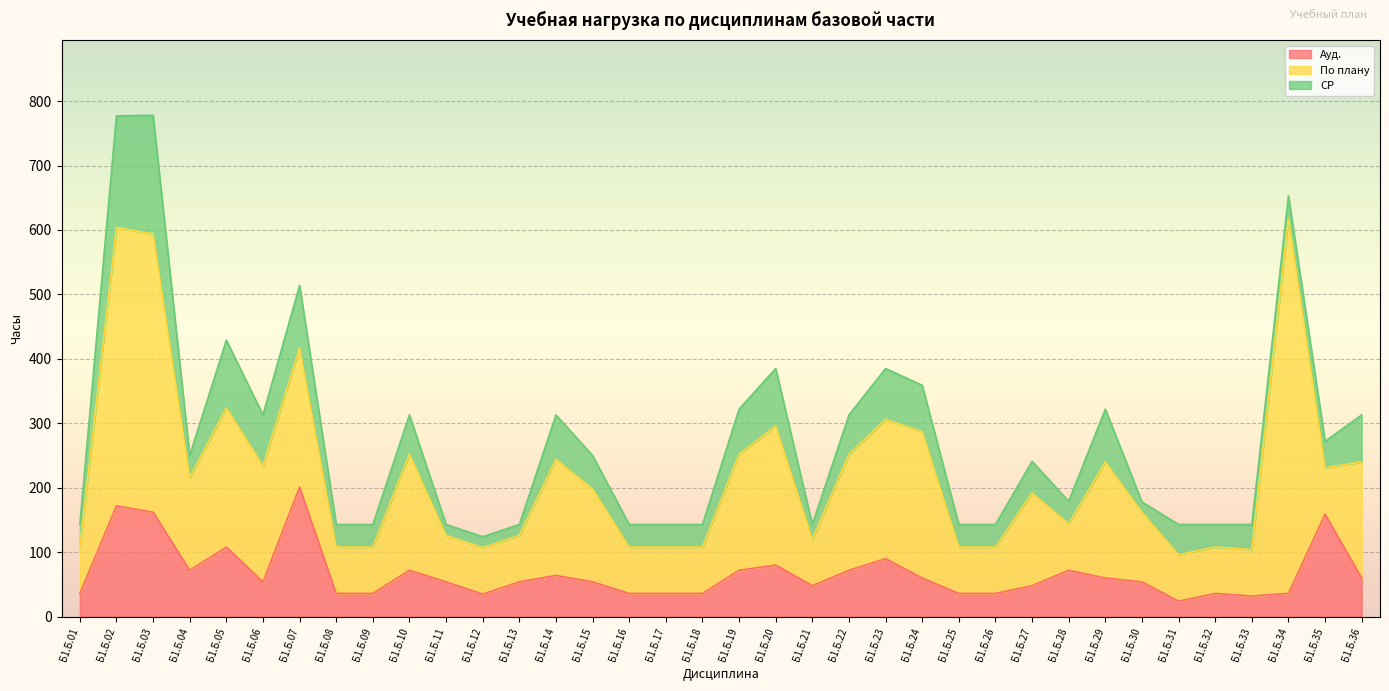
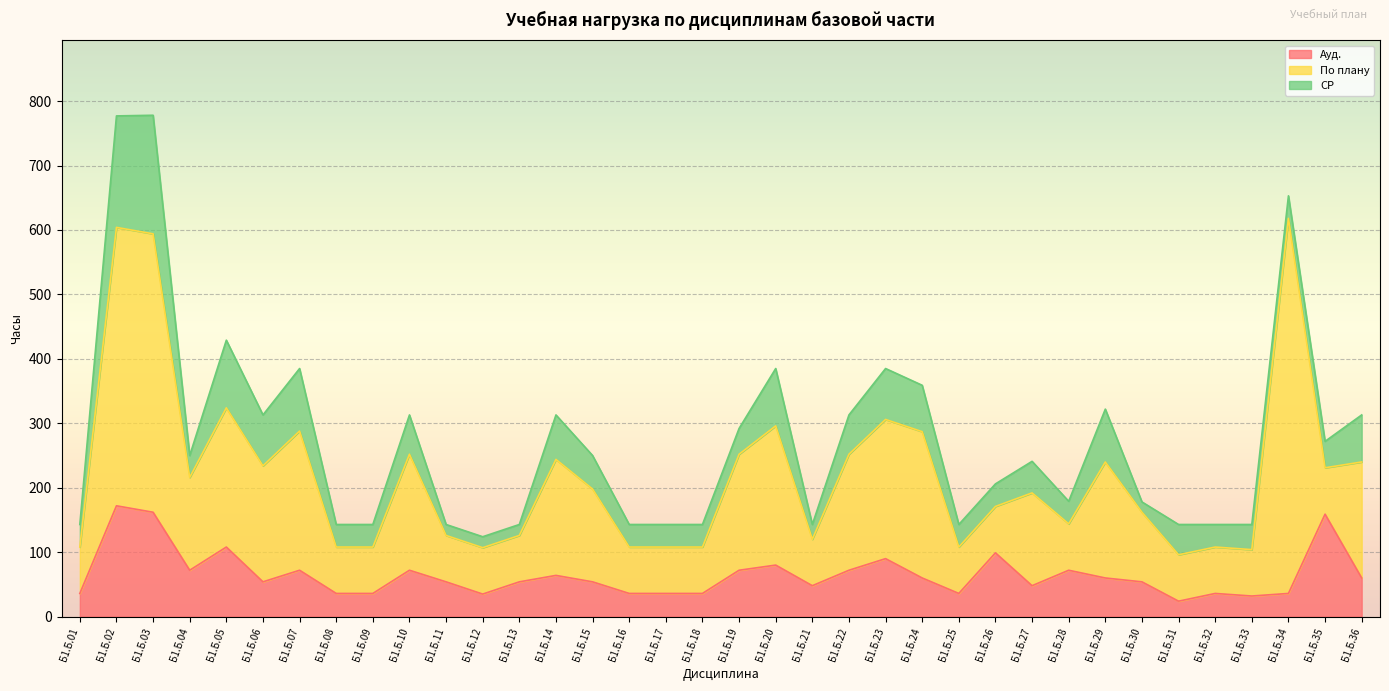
  {
    "Ауд.": {
      "Б1.Б.01": 40,
      "Б1.Б.02": 170,
      "Б1.Б.03": 160,
      "Б1.Б.04": 70,
      "Б1.Б.05": 110,
      "Б1.Б.06": 50,
-     "Б1.Б.07": 200,
+     "Б1.Б.07": 70,
      "Б1.Б.08": 40,
      "Б1.Б.09": 40,
      "Б1.Б.10": 70,
      "Б1.Б.11": 50,
      "Б1.Б.12": 40,
      "Б1.Б.13": 50,
      "Б1.Б.14": 60,
      "Б1.Б.15": 50,
      "Б1.Б.16": 40,
      "Б1.Б.17": 40,
      "Б1.Б.18": 40,
      "Б1.Б.19": 70,
      "Б1.Б.20": 80,
      "Б1.Б.21": 50,
      "Б1.Б.22": 70,
      "Б1.Б.23": 90,
      "Б1.Б.24": 60,
      "Б1.Б.25": 40,
-     "Б1.Б.26": 40,
+     "Б1.Б.26": 100,
      "Б1.Б.27": 50,
      "Б1.Б.28": 70,
      "Б1.Б.29": 60,
      "Б1.Б.30": 50,
      "Б1.Б.31": 20,
      "Б1.Б.32": 40,
      "Б1.Б.33": 30,
      "Б1.Б.34": 40,
      "Б1.Б.35": 160,
      "Б1.Б.36": 60
    },
    "По плану": {
      "Б1.Б.01": 70,
      "Б1.Б.02": 430,
      "Б1.Б.03": 430,
      "Б1.Б.04": 140,
      "Б1.Б.05": 220,
      "Б1.Б.06": 180,
      "Б1.Б.07": 220,
      "Б1.Б.08": 70,
      "Б1.Б.09": 70,
      "Б1.Б.10": 180,
      "Б1.Б.11": 70,
      "Б1.Б.12": 70,
      "Б1.Б.13": 70,
      "Б1.Б.14": 180,
      "Б1.Б.15": 140,
      "Б1.Б.16": 70,
      "Б1.Б.17": 70,
      "Б1.Б.18": 70,
      "Б1.Б.19": 180,
      "Б1.Б.20": 220,
      "Б1.Б.21": 70,
      "Б1.Б.22": 180,
      "Б1.Б.23": 220,
      "Б1.Б.24": 230,
      "Б1.Б.25": 70,
      "Б1.Б.26": 70,
      "Б1.Б.27": 140,
      "Б1.Б.28": 70,
      "Б1.Б.29": 180,
      "Б1.Б.30": 110,
      "Б1.Б.31": 70,
      "Б1.Б.32": 70,
      "Б1.Б.33": 70,
      "Б1.Б.34": 580,
      "Б1.Б.35": 70,
      "Б1.Б.36": 180
    },
    "СР": {
      "Б1.Б.01": 40,
      "Б1.Б.02": 170,
      "Б1.Б.03": 180,
      "Б1.Б.04": 30,
      "Б1.Б.05": 110,
      "Б1.Б.06": 80,
      "Б1.Б.07": 100,
      "Б1.Б.08": 40,
      "Б1.Б.09": 40,
      "Б1.Б.10": 60,
      "Б1.Б.11": 20,
      "Б1.Б.12": 20,
      "Б1.Б.13": 20,
      "Б1.Б.14": 70,
      "Б1.Б.15": 50,
      "Б1.Б.16": 40,
      "Б1.Б.17": 40,
      "Б1.Б.18": 40,
-     "Б1.Б.19": 70,
+     "Б1.Б.19": 40,
      "Б1.Б.20": 90,
      "Б1.Б.21": 20,
      "Б1.Б.22": 60,
      "Б1.Б.23": 80,
      "Б1.Б.24": 70,
      "Б1.Б.25": 40,
      "Б1.Б.26": 40,
      "Б1.Б.27": 50,
      "Б1.Б.28": 40,
      "Б1.Б.29": 80,
      "Б1.Б.30": 20,
      "Б1.Б.31": 50,
      "Б1.Б.32": 40,
      "Б1.Б.33": 40,
      "Б1.Б.34": 40,
      "Б1.Б.35": 40,
      "Б1.Б.36": 70
    }
  }
